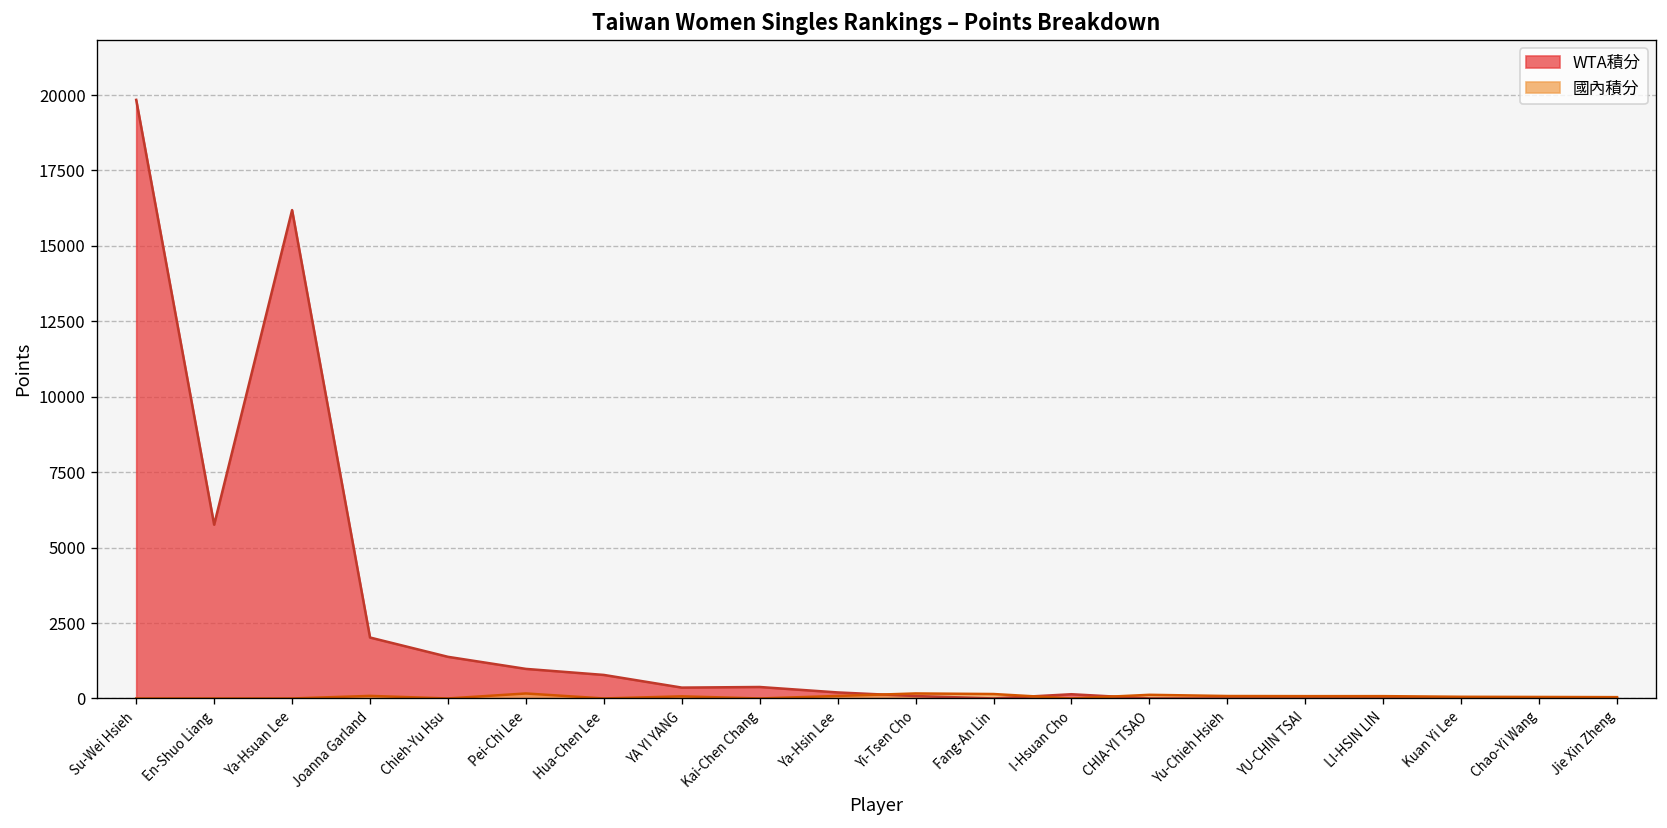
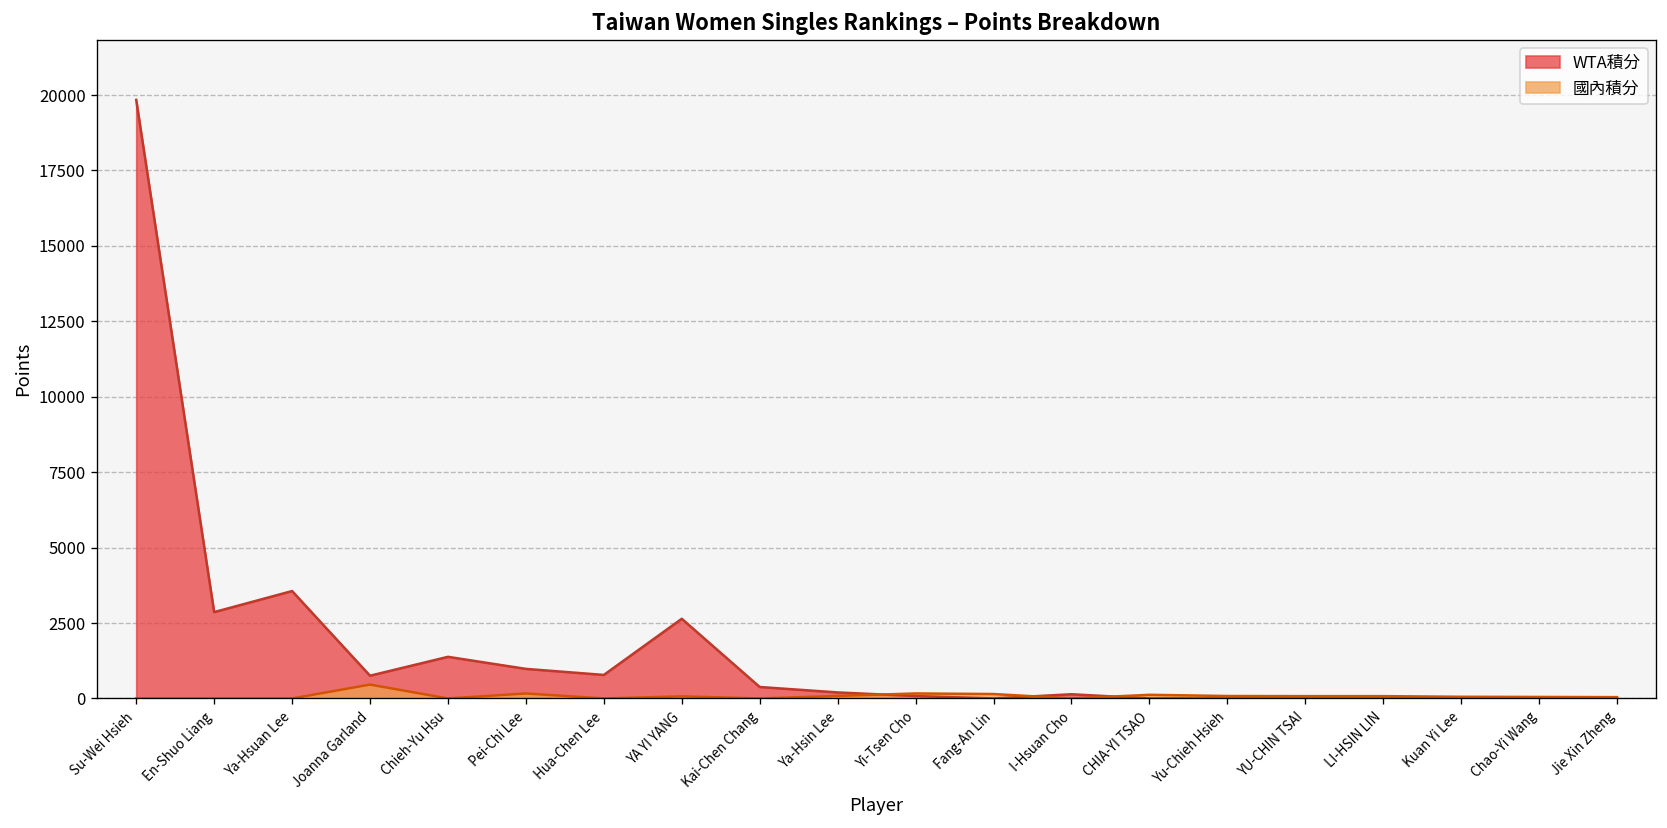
  {
    "WTA積分": {
      "Su-Wei Hsieh": 19800,
-     "En-Shuo Liang": 5800,
-     "Ya-Hsuan Lee": 16200,
-     "Joanna Garland": 2000,
+     "En-Shuo Liang": 2900,
+     "Ya-Hsuan Lee": 3600,
+     "Joanna Garland": 800,
      "Chieh-Yu Hsu": 1400,
      "Pei-Chi Lee": 1000,
      "Hua-Chen Lee": 800,
-     "YA YI YANG": 400,
+     "YA YI YANG": 2600,
      "Kai-Chen Chang": 400,
      "Ya-Hsin Lee": 200,
      "Fang-An Lin": 0,
      "I-Hsuan Cho": 100,
      "CHIA-YI TSAO": 0
    },
    "國內積分": {
      "Su-Wei Hsieh": 0,
      "En-Shuo Liang": 0,
      "Ya-Hsuan Lee": 0,
-     "Joanna Garland": 100,
+     "Joanna Garland": 500,
      "Chieh-Yu Hsu": 0,
      "Pei-Chi Lee": 200,
      "Hua-Chen Lee": 0,
      "YA YI YANG": 100,
      "Kai-Chen Chang": 0,
      "Ya-Hsin Lee": 100,
      "Fang-An Lin": 100,
      "I-Hsuan Cho": 0,
      "CHIA-YI TSAO": 100
    }
  }
